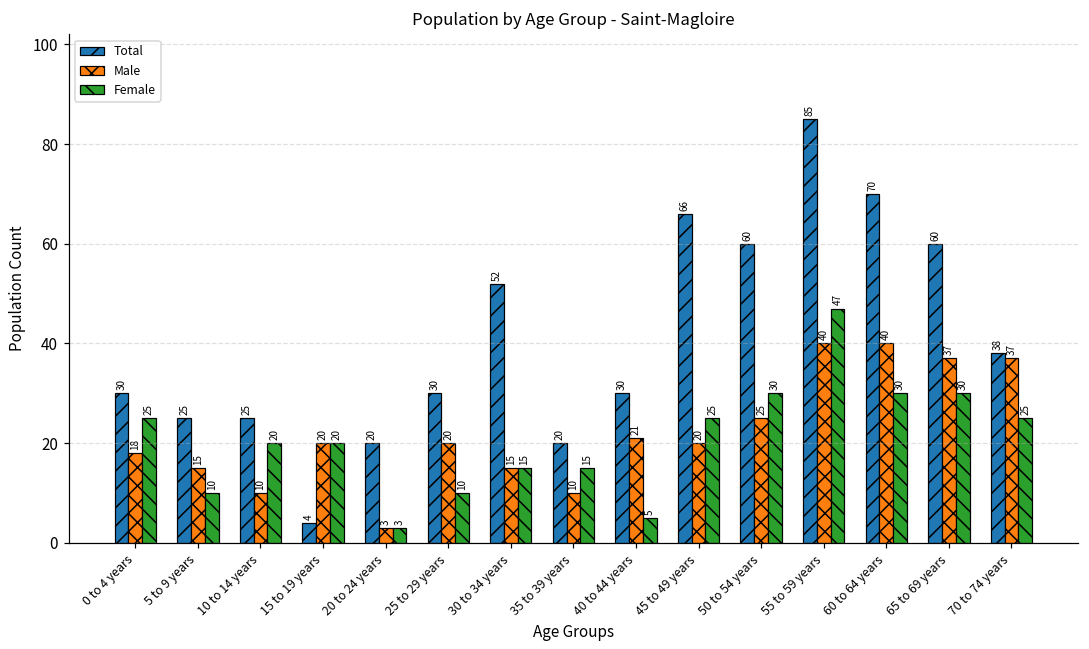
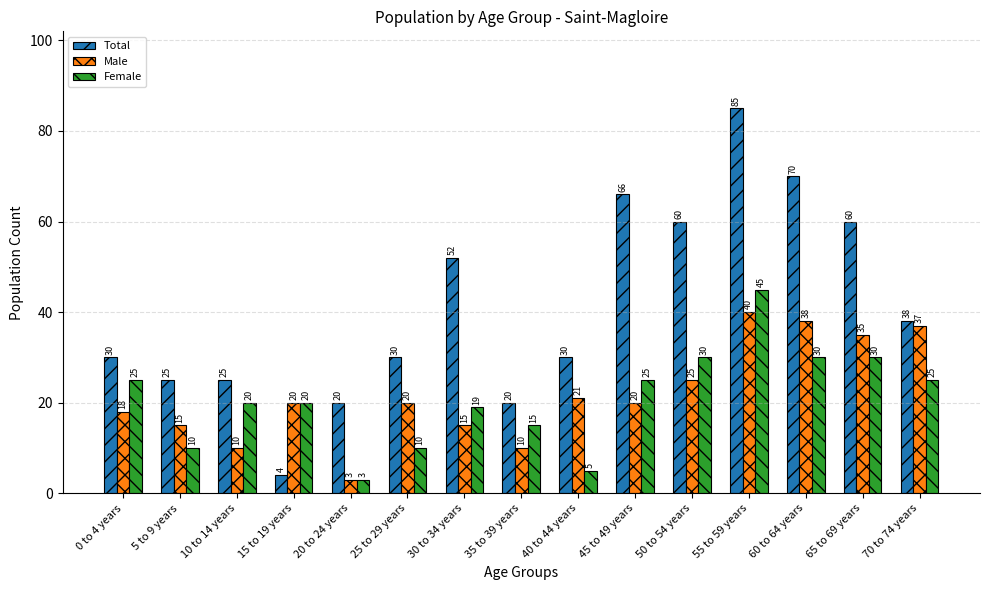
  {
    "Total": {
      "0 to 4 years": 30,
      "5 to 9 years": 25,
      "10 to 14 years": 25,
      "15 to 19 years": 4,
      "20 to 24 years": 20,
      "25 to 29 years": 30,
      "30 to 34 years": 52,
      "35 to 39 years": 20,
      "40 to 44 years": 30,
      "45 to 49 years": 66,
      "50 to 54 years": 60,
      "55 to 59 years": 85,
      "60 to 64 years": 70,
      "65 to 69 years": 60,
      "70 to 74 years": 38
    },
    "Male": {
      "0 to 4 years": 18,
      "5 to 9 years": 15,
      "10 to 14 years": 10,
      "15 to 19 years": 20,
      "20 to 24 years": 3,
      "25 to 29 years": 20,
      "30 to 34 years": 15,
      "35 to 39 years": 10,
      "40 to 44 years": 21,
      "45 to 49 years": 20,
      "50 to 54 years": 25,
      "55 to 59 years": 40,
-     "60 to 64 years": 40,
-     "65 to 69 years": 37,
+     "60 to 64 years": 38,
+     "65 to 69 years": 35,
      "70 to 74 years": 37
    },
    "Female": {
      "0 to 4 years": 25,
      "5 to 9 years": 10,
      "10 to 14 years": 20,
      "15 to 19 years": 20,
      "20 to 24 years": 3,
      "25 to 29 years": 10,
-     "30 to 34 years": 15,
+     "30 to 34 years": 19,
      "35 to 39 years": 15,
      "40 to 44 years": 5,
      "45 to 49 years": 25,
      "50 to 54 years": 30,
-     "55 to 59 years": 47,
+     "55 to 59 years": 45,
      "60 to 64 years": 30,
      "65 to 69 years": 30,
      "70 to 74 years": 25
    }
  }
